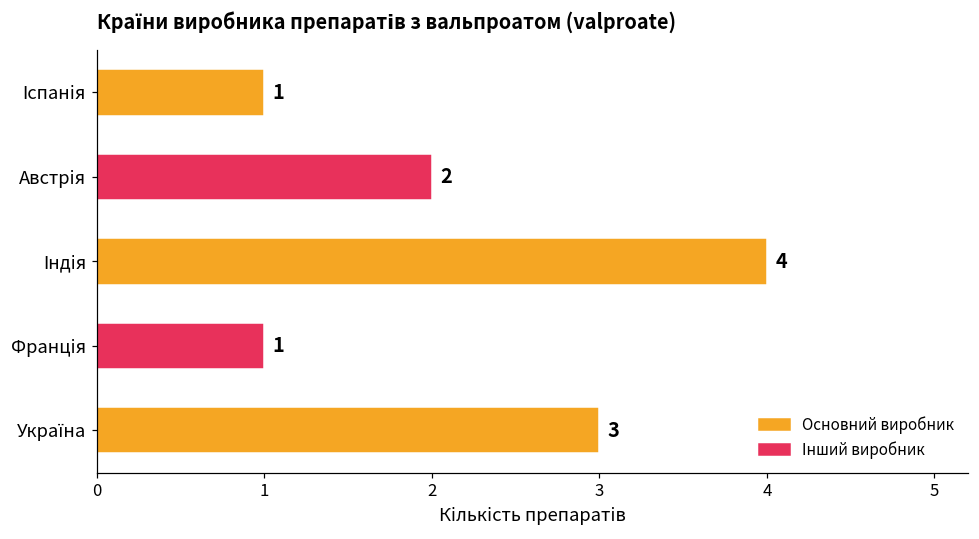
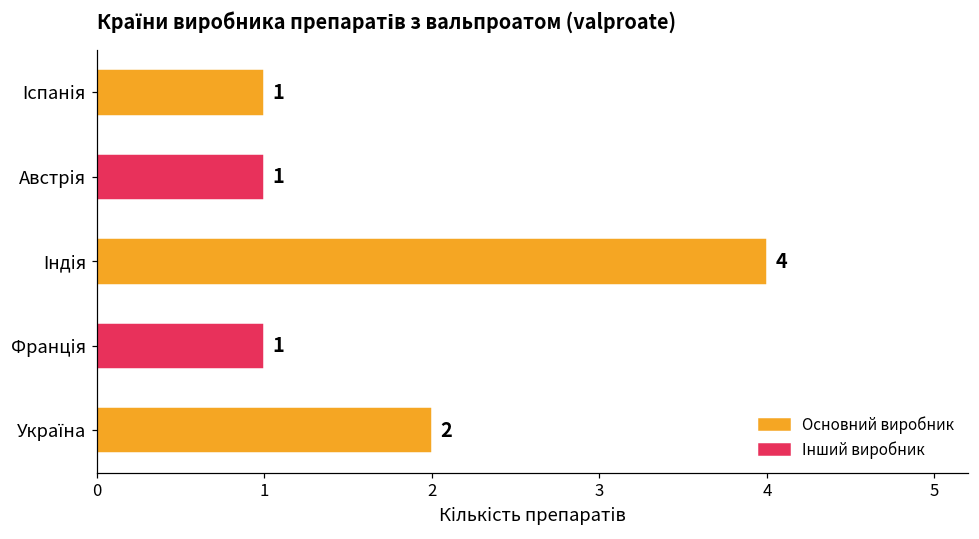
  {
    "Іспанія": 1,
-   "Австрія": 2,
+   "Австрія": 1,
    "Індія": 4,
    "Франція": 1,
-   "Україна": 3
+   "Україна": 2
  }
